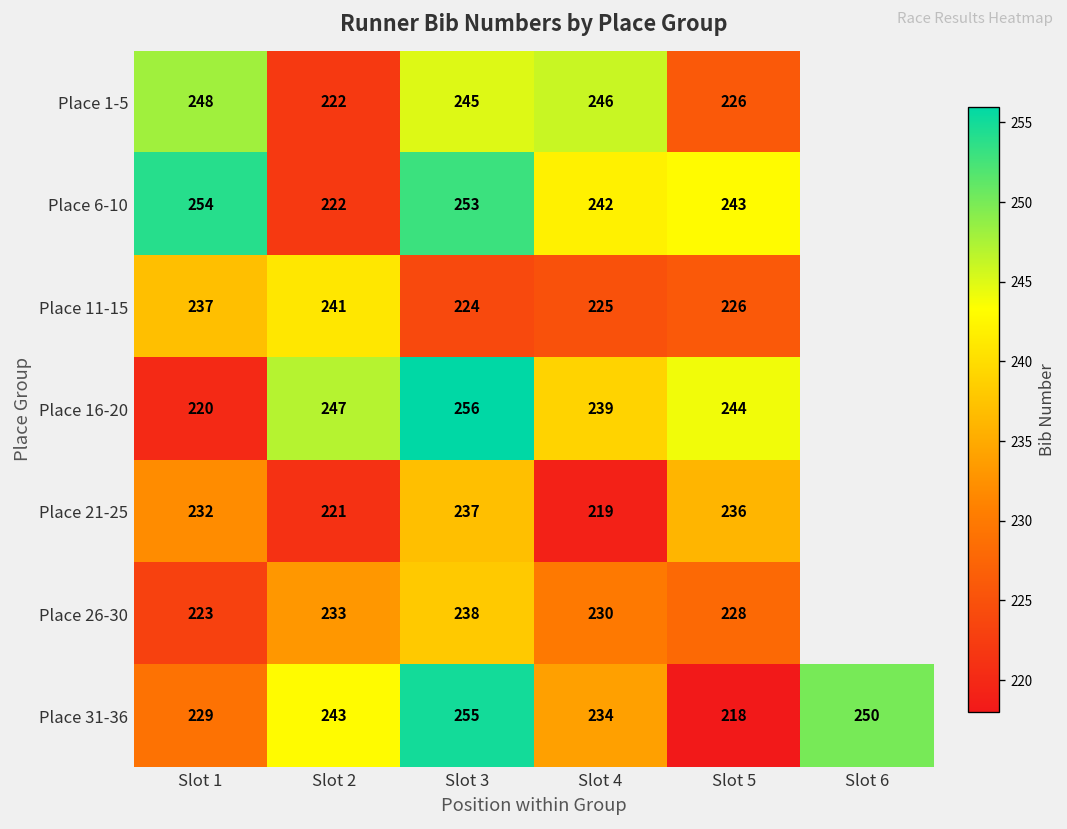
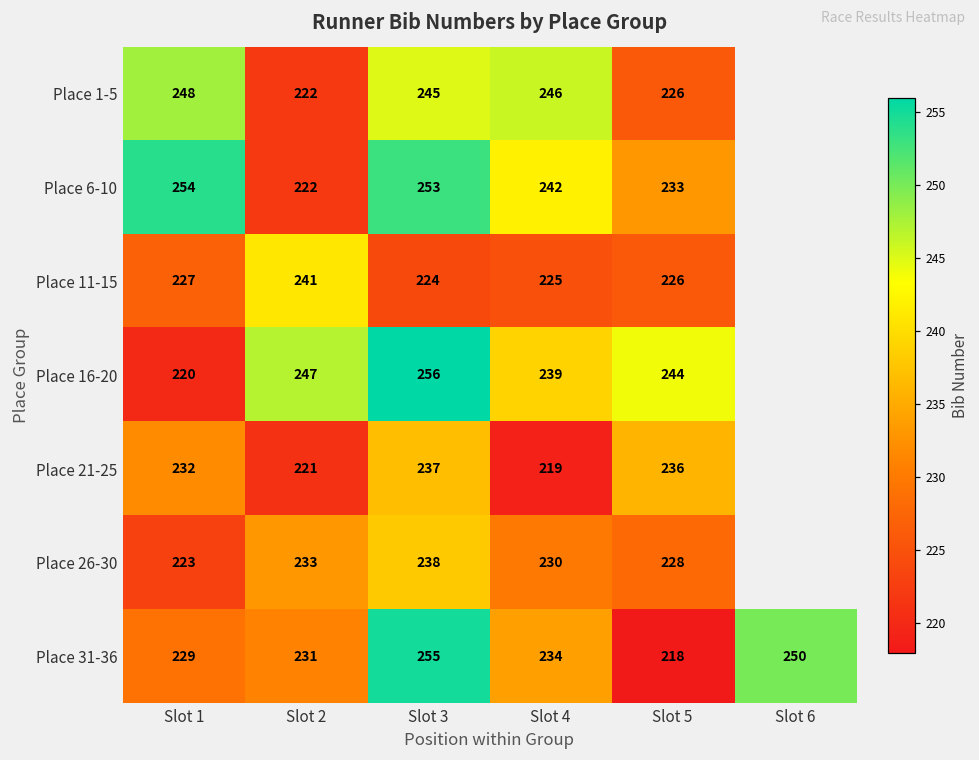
  {
    "Place 1-5": {
      "Slot 1": 248,
      "Slot 2": 222,
      "Slot 3": 245,
      "Slot 4": 246,
      "Slot 5": 226
    },
    "Place 6-10": {
      "Slot 1": 254,
      "Slot 2": 222,
      "Slot 3": 253,
      "Slot 4": 242,
-     "Slot 5": 243
+     "Slot 5": 233
    },
    "Place 11-15": {
-     "Slot 1": 237,
+     "Slot 1": 227,
      "Slot 2": 241,
      "Slot 3": 224,
      "Slot 4": 225,
      "Slot 5": 226
    },
    "Place 16-20": {
      "Slot 1": 220,
      "Slot 2": 247,
      "Slot 3": 256,
      "Slot 4": 239,
      "Slot 5": 244
    },
    "Place 21-25": {
      "Slot 1": 232,
      "Slot 2": 221,
      "Slot 3": 237,
      "Slot 4": 219,
      "Slot 5": 236
    },
    "Place 26-30": {
      "Slot 1": 223,
      "Slot 2": 233,
      "Slot 3": 238,
      "Slot 4": 230,
      "Slot 5": 228
    },
    "Place 31-36": {
      "Slot 1": 229,
-     "Slot 2": 243,
+     "Slot 2": 231,
      "Slot 3": 255,
      "Slot 4": 234,
      "Slot 5": 218,
      "Slot 6": 250
    }
  }
